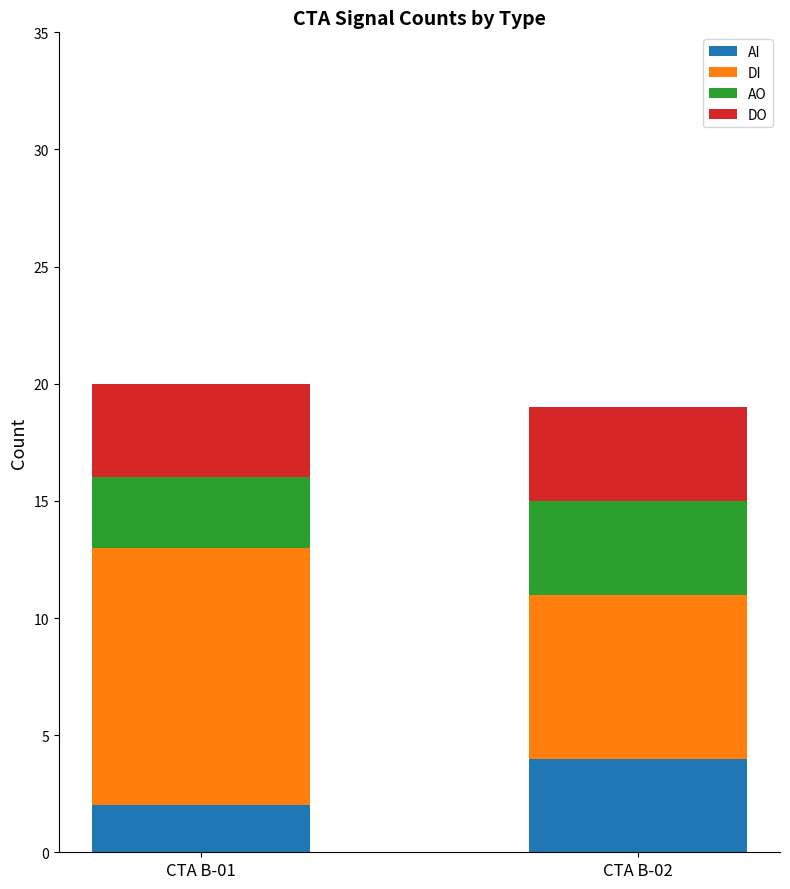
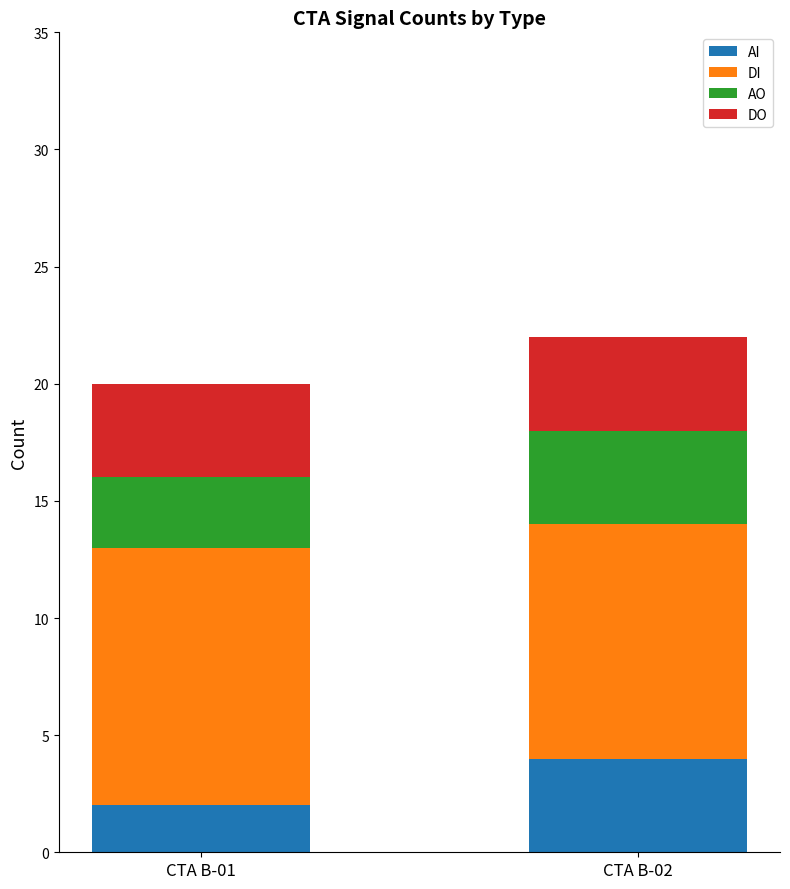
  {
    "AI": {
      "CTA B-01": 2,
      "CTA B-02": 4
    },
    "DI": {
      "CTA B-01": 11,
-     "CTA B-02": 7
+     "CTA B-02": 10
    },
    "AO": {
      "CTA B-01": 3,
      "CTA B-02": 4
    },
    "DO": {
      "CTA B-01": 4,
      "CTA B-02": 4
    }
  }
